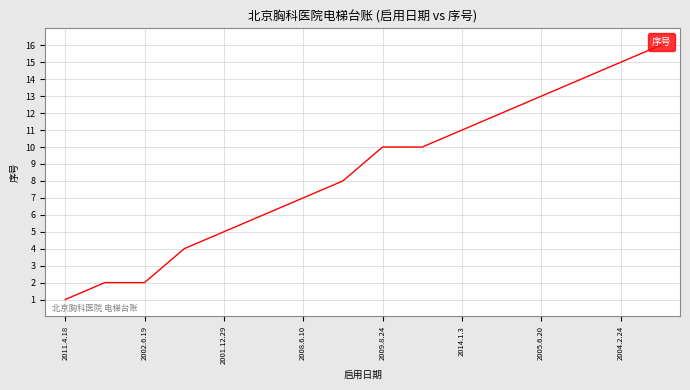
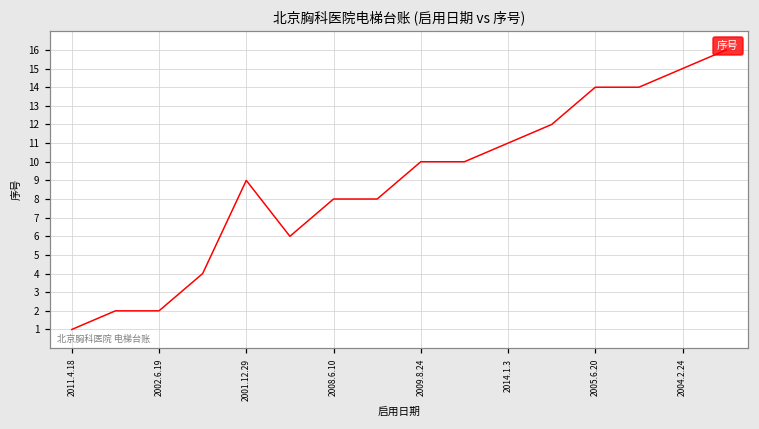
  {
    "2011.4.18": 1,
    "2002.6.19": 2,
-   "2001.12.29": 5,
-   "2008.6.10": 7,
+   "2001.12.29": 9,
+   "2008.6.10": 8,
    "2009.8.24": 10,
    "2014.1.3": 11,
-   "2005.6.20": 13,
+   "2005.6.20": 14,
    "2004.2.24": 15
  }
